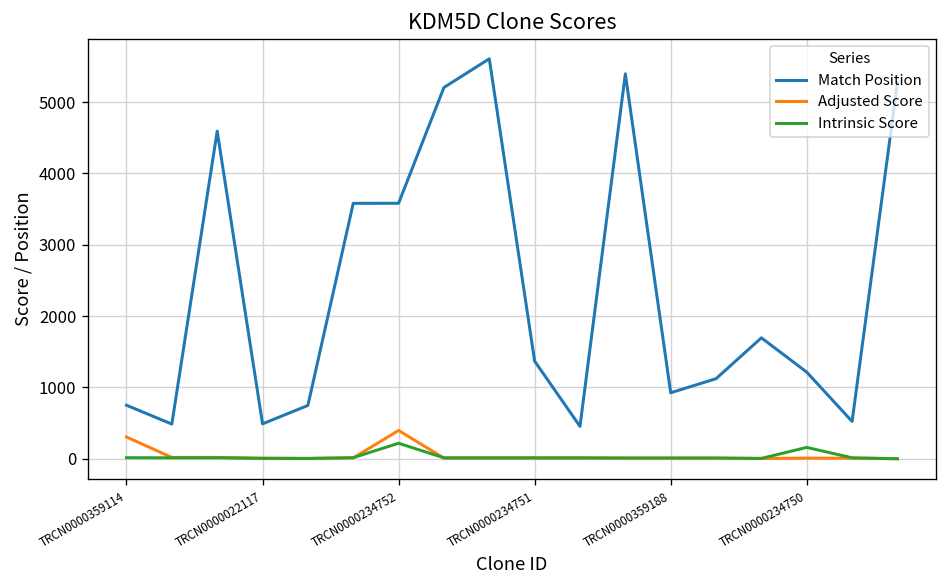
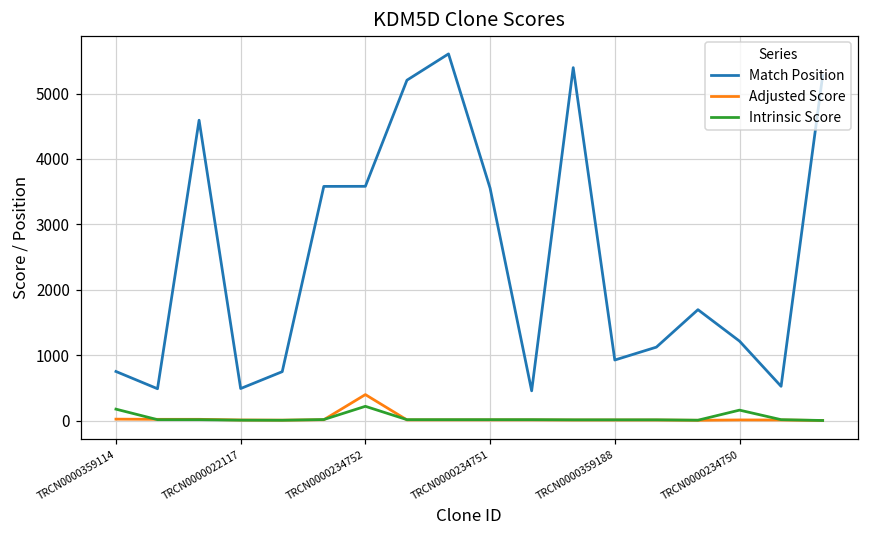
  {
    "Match Position": {
      "TRCN0000359114": 800,
      "TRCN0000022117": 500,
      "TRCN0000234752": 3600,
-     "TRCN0000234751": 1400,
+     "TRCN0000234751": 3600,
      "TRCN0000359188": 900,
      "TRCN0000234750": 1200
    },
    "Adjusted Score": {
-     "TRCN0000359114": 300,
+     "TRCN0000359114": 0,
      "TRCN0000234752": 400,
      "TRCN0000234750": 0
    },
    "Intrinsic Score": {
-     "TRCN0000359114": 0,
+     "TRCN0000359114": 200,
      "TRCN0000234752": 200,
      "TRCN0000234750": 200
    }
  }
